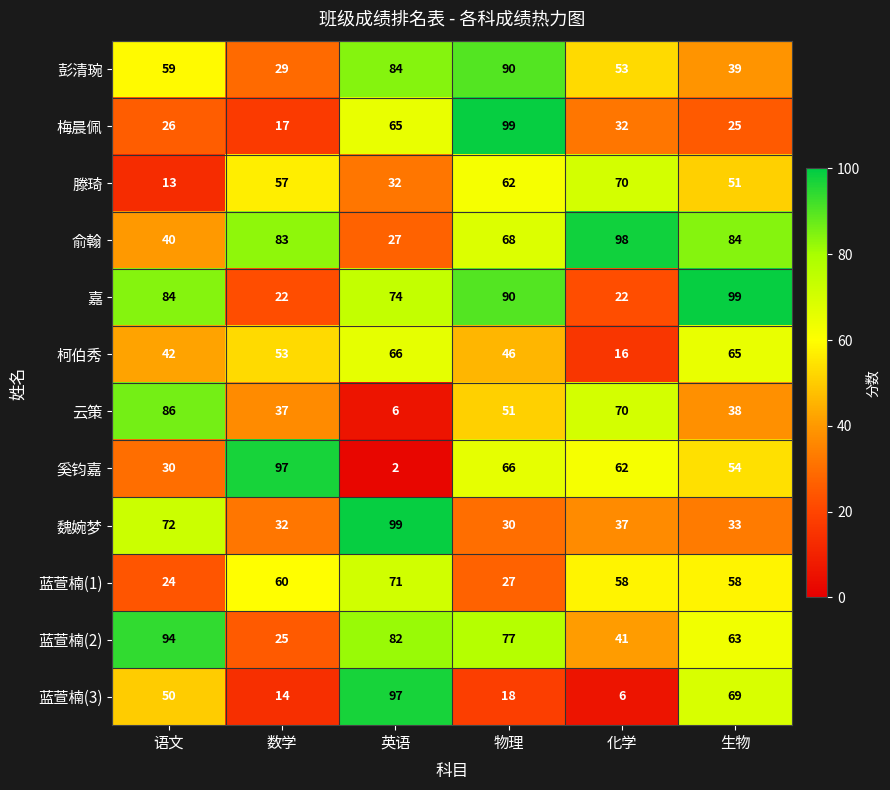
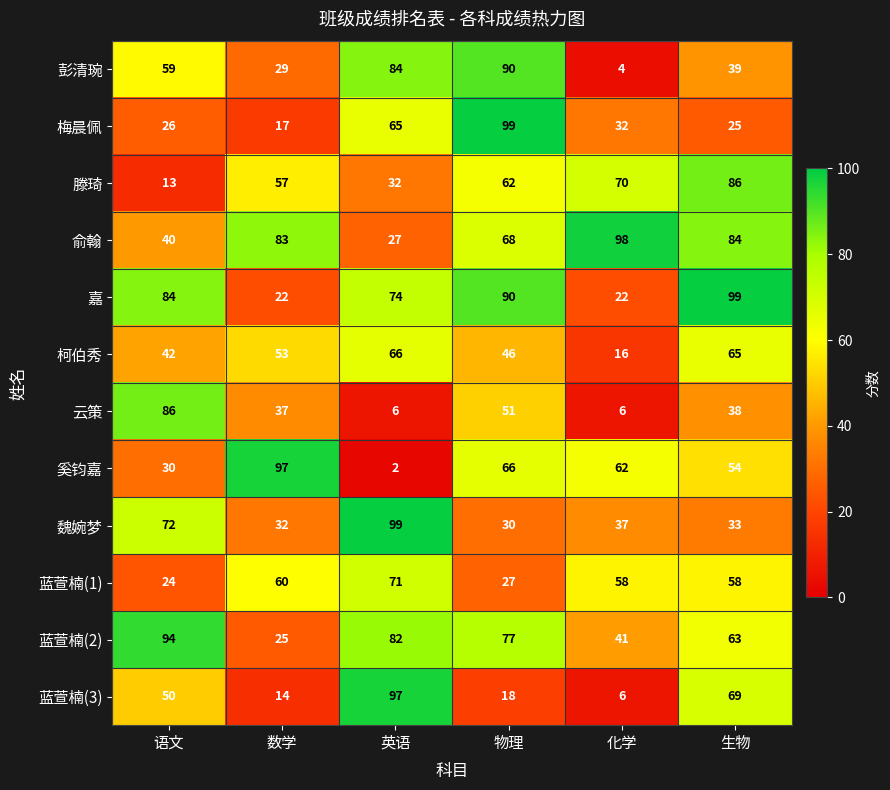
  {
    "彭清琬": {
      "语文": 59,
      "数学": 29,
      "英语": 84,
      "物理": 90,
-     "化学": 53,
+     "化学": 4,
      "生物": 39
    },
    "梅晨佩": {
      "语文": 26,
      "数学": 17,
      "英语": 65,
      "物理": 99,
      "化学": 32,
      "生物": 25
    },
    "滕琦": {
      "语文": 13,
      "数学": 57,
      "英语": 32,
      "物理": 62,
      "化学": 70,
-     "生物": 51
+     "生物": 86
    },
    "俞翰": {
      "语文": 40,
      "数学": 83,
      "英语": 27,
      "物理": 68,
      "化学": 98,
      "生物": 84
    },
    "嘉": {
      "语文": 84,
      "数学": 22,
      "英语": 74,
      "物理": 90,
      "化学": 22,
      "生物": 99
    },
    "柯伯秀": {
      "语文": 42,
      "数学": 53,
      "英语": 66,
      "物理": 46,
      "化学": 16,
      "生物": 65
    },
    "云策": {
      "语文": 86,
      "数学": 37,
      "英语": 6,
      "物理": 51,
-     "化学": 70,
+     "化学": 6,
      "生物": 38
    },
    "奚钧嘉": {
      "语文": 30,
      "数学": 97,
      "英语": 2,
      "物理": 66,
      "化学": 62,
      "生物": 54
    },
    "魏婉梦": {
      "语文": 72,
      "数学": 32,
      "英语": 99,
      "物理": 30,
      "化学": 37,
      "生物": 33
    },
    "蓝萱楠(1)": {
      "语文": 24,
      "数学": 60,
      "英语": 71,
      "物理": 27,
      "化学": 58,
      "生物": 58
    },
    "蓝萱楠(2)": {
      "语文": 94,
      "数学": 25,
      "英语": 82,
      "物理": 77,
      "化学": 41,
      "生物": 63
    },
    "蓝萱楠(3)": {
      "语文": 50,
      "数学": 14,
      "英语": 97,
      "物理": 18,
      "化学": 6,
      "生物": 69
    }
  }
